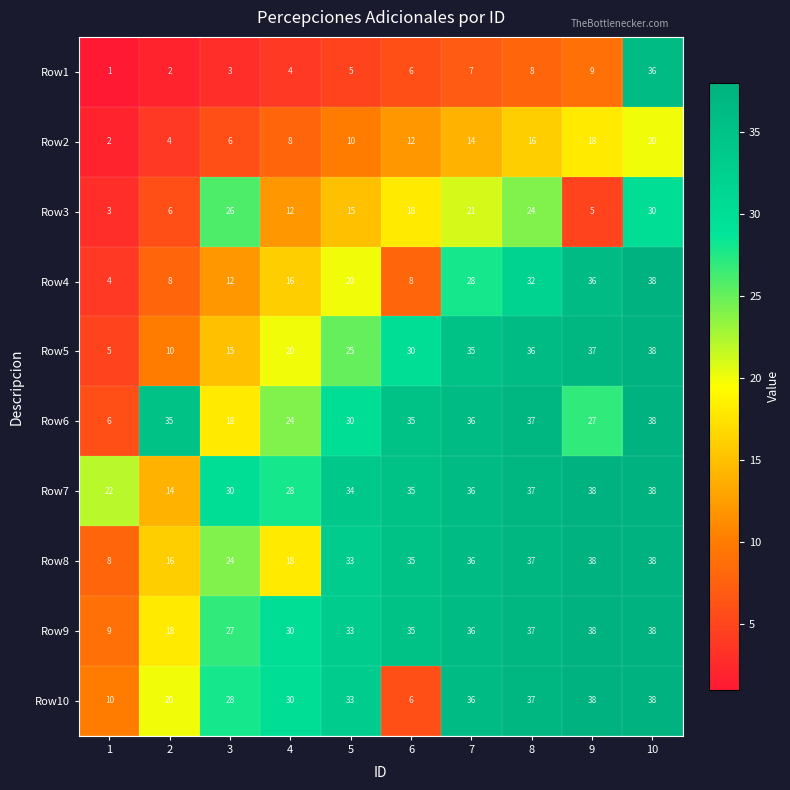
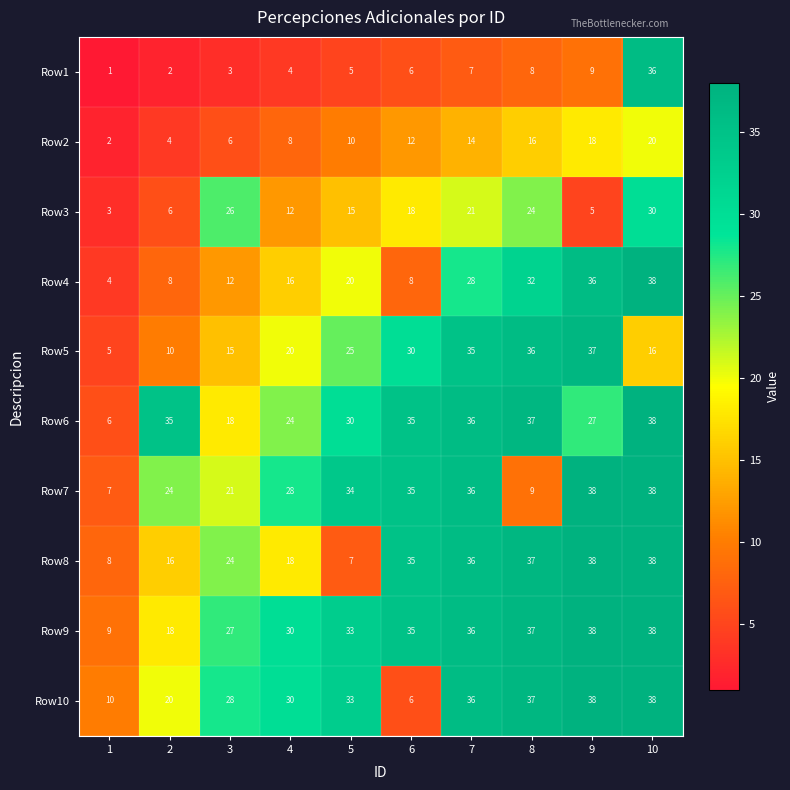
  {
    "Row1": {
      "1": 1,
      "2": 2,
      "3": 3,
      "4": 4,
      "5": 5,
      "6": 6,
      "7": 7,
      "8": 8,
      "9": 9,
      "10": 36
    },
    "Row2": {
      "1": 2,
      "2": 4,
      "3": 6,
      "4": 8,
      "5": 10,
      "6": 12,
      "7": 14,
      "8": 16,
      "9": 18,
      "10": 20
    },
    "Row3": {
      "1": 3,
      "2": 6,
      "3": 26,
      "4": 12,
      "5": 15,
      "6": 18,
      "7": 21,
      "8": 24,
      "9": 5,
      "10": 30
    },
    "Row4": {
      "1": 4,
      "2": 8,
      "3": 12,
      "4": 16,
      "5": 20,
      "6": 8,
      "7": 28,
      "8": 32,
      "9": 36,
      "10": 38
    },
    "Row5": {
      "1": 5,
      "2": 10,
      "3": 15,
      "4": 20,
      "5": 25,
      "6": 30,
      "7": 35,
      "8": 36,
      "9": 37,
-     "10": 38
+     "10": 16
    },
    "Row6": {
      "1": 6,
      "2": 35,
      "3": 18,
      "4": 24,
      "5": 30,
      "6": 35,
      "7": 36,
      "8": 37,
      "9": 27,
      "10": 38
    },
    "Row7": {
-     "1": 22,
-     "2": 14,
-     "3": 30,
+     "1": 7,
+     "2": 24,
+     "3": 21,
      "4": 28,
      "5": 34,
      "6": 35,
      "7": 36,
-     "8": 37,
+     "8": 9,
      "9": 38,
      "10": 38
    },
    "Row8": {
      "1": 8,
      "2": 16,
      "3": 24,
      "4": 18,
-     "5": 33,
+     "5": 7,
      "6": 35,
      "7": 36,
      "8": 37,
      "9": 38,
      "10": 38
    },
    "Row9": {
      "1": 9,
      "2": 18,
      "3": 27,
      "4": 30,
      "5": 33,
      "6": 35,
      "7": 36,
      "8": 37,
      "9": 38,
      "10": 38
    },
    "Row10": {
      "1": 10,
      "2": 20,
      "3": 28,
      "4": 30,
      "5": 33,
      "6": 6,
      "7": 36,
      "8": 37,
      "9": 38,
      "10": 38
    }
  }
